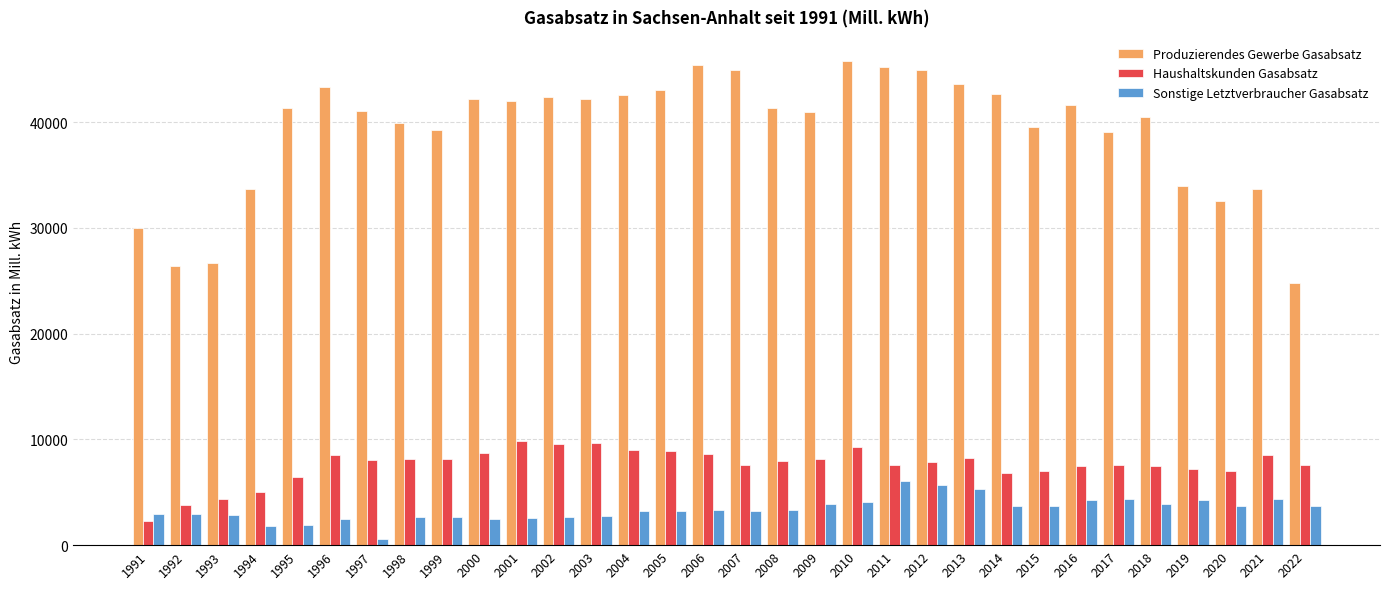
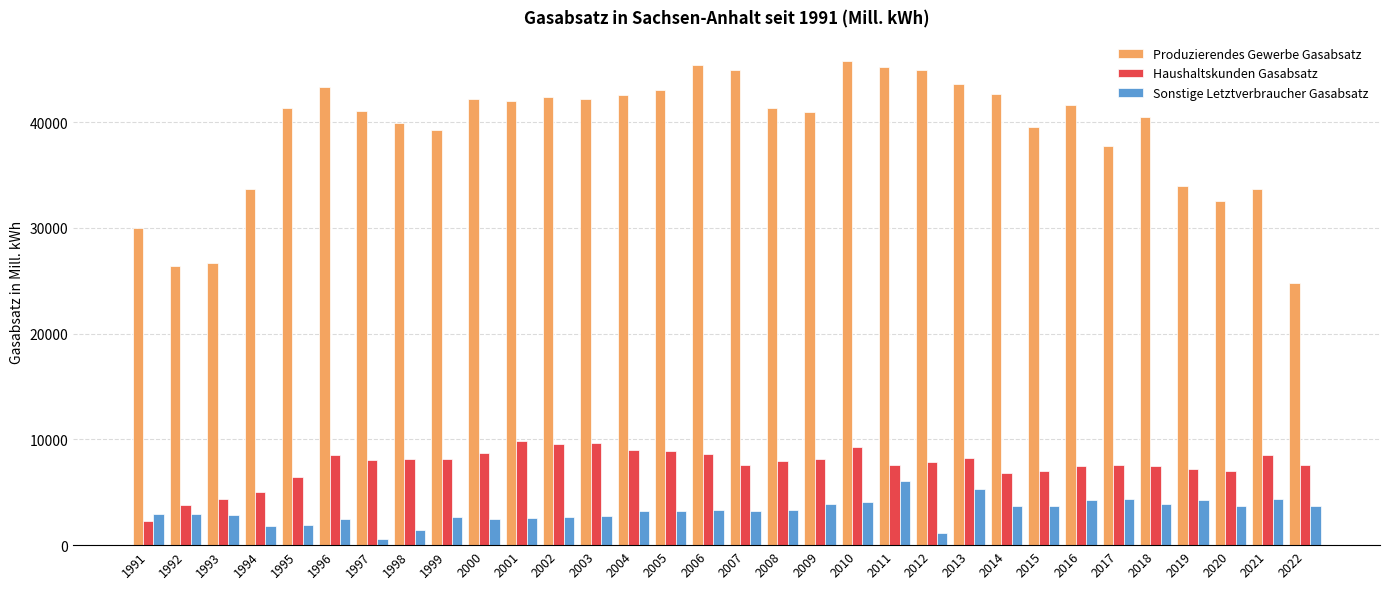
  {
    "Produzierendes Gewerbe Gasabsatz": {
      "1991": 29900,
      "1992": 26400,
      "1993": 26700,
      "1994": 33700,
      "1995": 41400,
      "1996": 43300,
      "1997": 41000,
      "1998": 39900,
      "1999": 39200,
      "2000": 42200,
      "2001": 42000,
      "2002": 42400,
      "2003": 42200,
      "2004": 42600,
      "2005": 43100,
      "2006": 45400,
      "2007": 44900,
      "2008": 41400,
      "2009": 41000,
      "2010": 45800,
      "2011": 45200,
      "2012": 45000,
      "2013": 43600,
      "2014": 42600,
      "2015": 39500,
      "2016": 41600,
-     "2017": 39100,
+     "2017": 37800,
      "2018": 40500,
      "2019": 34000,
      "2020": 32500,
      "2021": 33600,
      "2022": 24800
    },
    "Haushaltskunden Gasabsatz": {
      "1991": 2300,
      "1992": 3800,
      "1993": 4300,
      "1994": 5000,
      "1995": 6400,
      "1996": 8500,
      "1997": 8000,
      "1998": 8200,
      "1999": 8200,
      "2000": 8700,
      "2001": 9900,
      "2002": 9600,
      "2003": 9700,
      "2004": 9000,
      "2005": 8900,
      "2006": 8600,
      "2007": 7500,
      "2008": 7900,
      "2009": 8200,
      "2010": 9300,
      "2011": 7500,
      "2012": 7900,
      "2013": 8200,
      "2014": 6800,
      "2015": 7000,
      "2016": 7500,
      "2017": 7500,
      "2018": 7400,
      "2019": 7200,
      "2020": 7000,
      "2021": 8500,
      "2022": 7600
    },
    "Sonstige Letztverbraucher Gasabsatz": {
      "1991": 3000,
      "1992": 3000,
      "1993": 2800,
      "1994": 1800,
      "1995": 1900,
      "1996": 2500,
      "1997": 600,
-     "1998": 2600,
+     "1998": 1500,
      "1999": 2600,
      "2000": 2400,
      "2001": 2500,
      "2002": 2700,
      "2003": 2700,
      "2004": 3200,
      "2005": 3200,
      "2006": 3300,
      "2007": 3300,
      "2008": 3300,
      "2009": 3900,
      "2010": 4100,
      "2011": 6100,
-     "2012": 5700,
+     "2012": 1200,
      "2013": 5300,
      "2014": 3700,
      "2015": 3700,
      "2016": 4300,
      "2017": 4400,
      "2018": 3900,
      "2019": 4300,
      "2020": 3700,
      "2021": 4400,
      "2022": 3700
    }
  }
